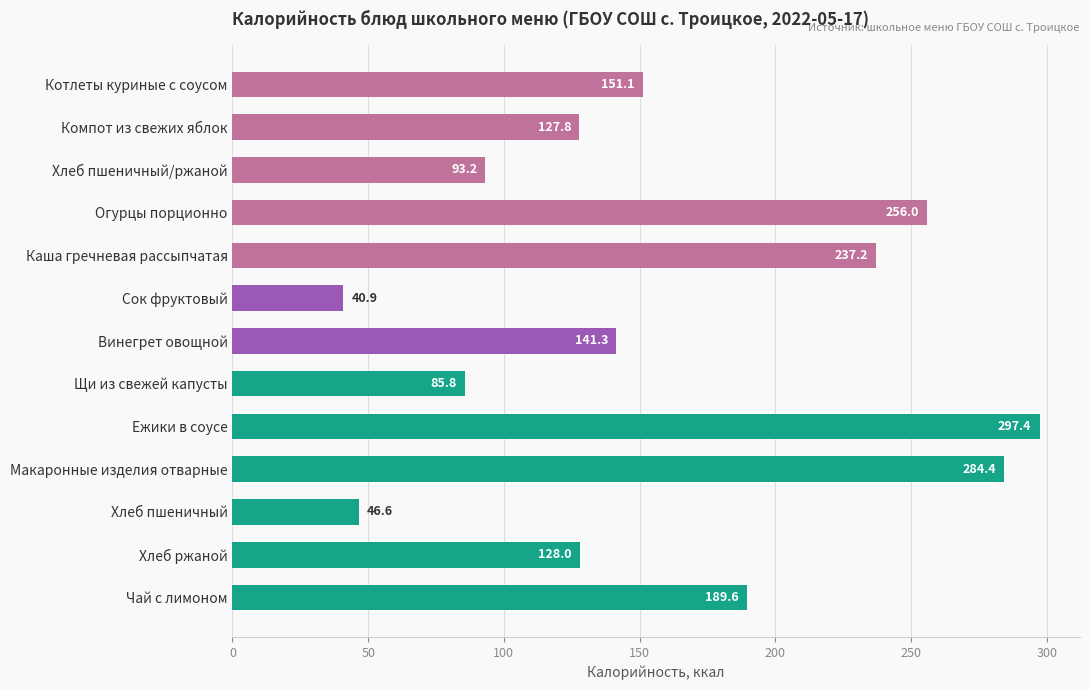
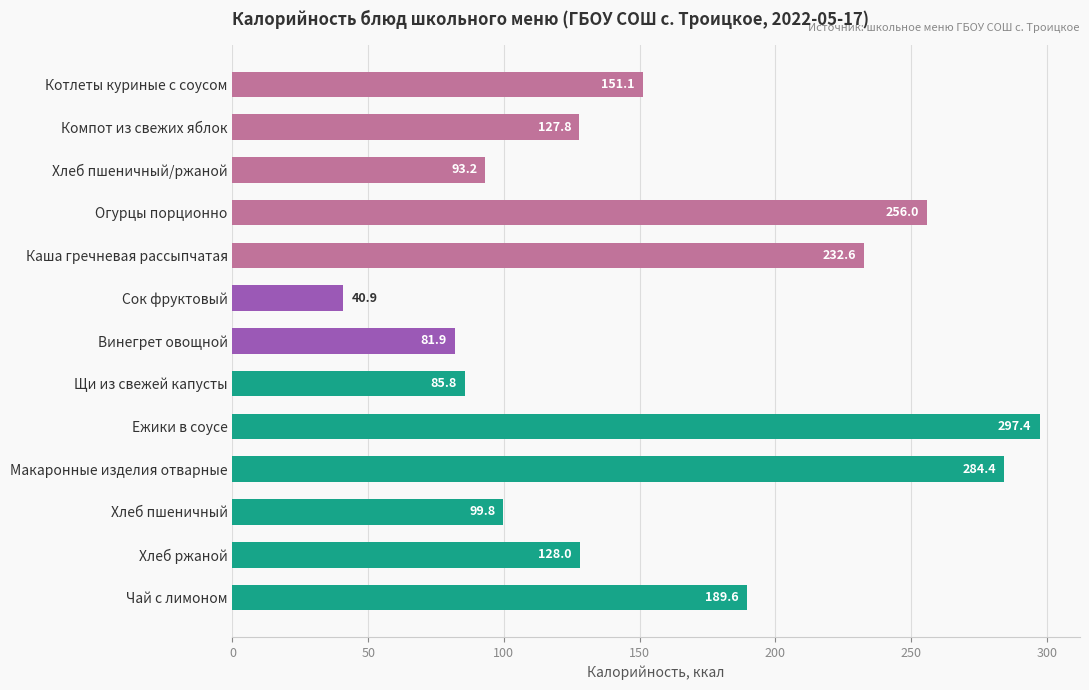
  {
    "Котлеты куриные с соусом": 151.1,
    "Компот из свежих яблок": 127.8,
    "Хлеб пшеничный/ржаной": 93.2,
    "Огурцы порционно": 256.0,
-   "Каша гречневая рассыпчатая": 237.2,
+   "Каша гречневая рассыпчатая": 232.6,
    "Сок фруктовый": 40.9,
-   "Винегрет овощной": 141.3,
+   "Винегрет овощной": 81.9,
    "Щи из свежей капусты": 85.8,
    "Ежики в соусе": 297.4,
    "Макаронные изделия отварные": 284.4,
-   "Хлеб пшеничный": 46.6,
+   "Хлеб пшеничный": 99.8,
    "Хлеб ржаной": 128.0,
    "Чай с лимоном": 189.6
  }
